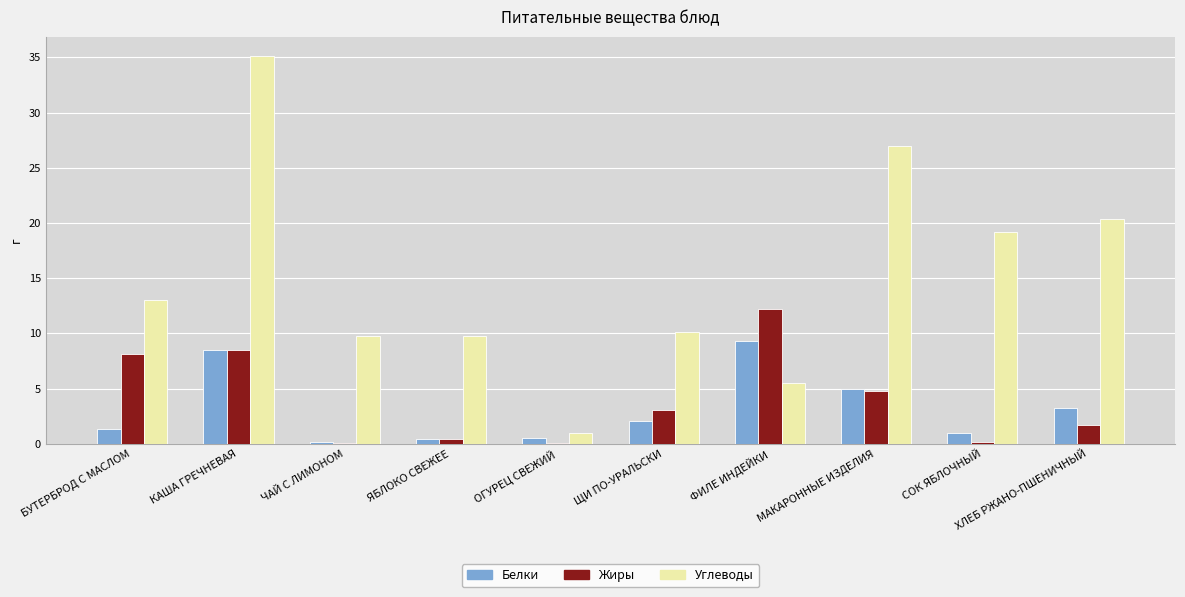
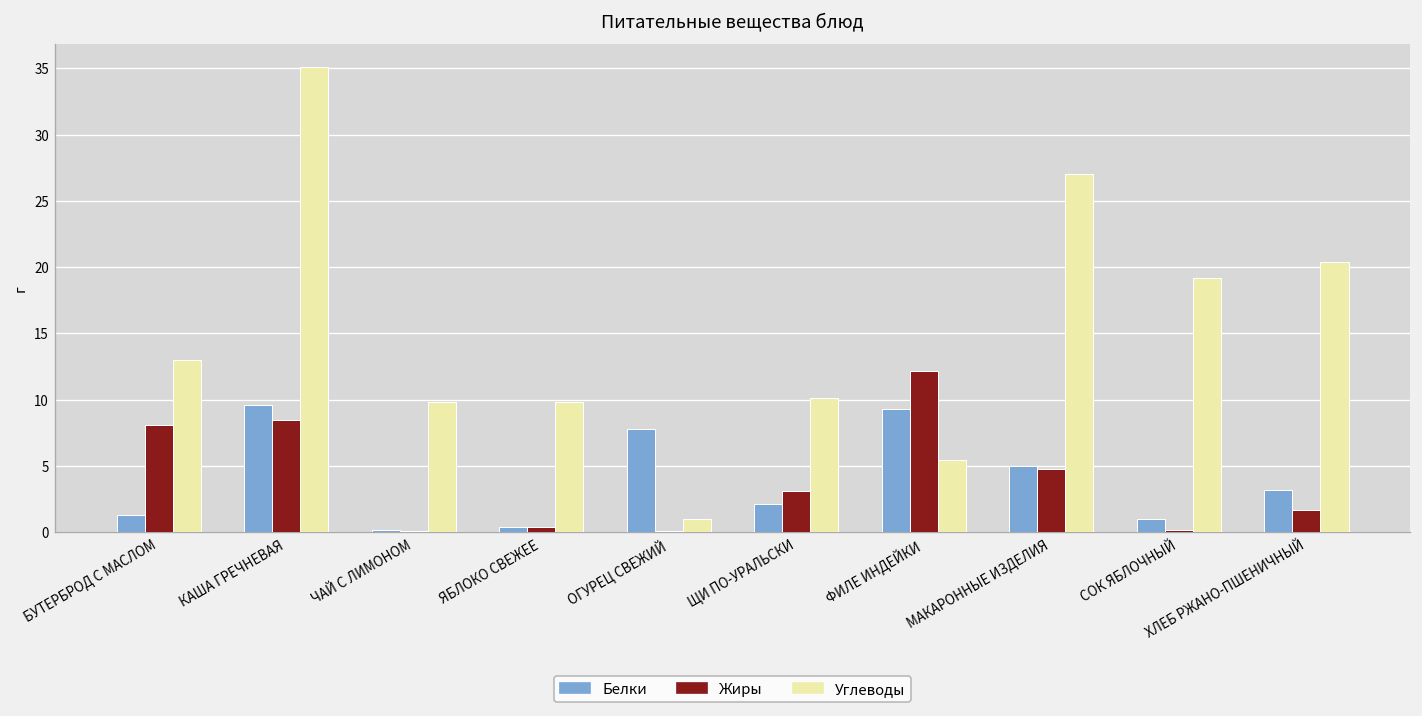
  {
    "Белки": {
      "БУТЕРБРОД С МАСЛОМ": 1.3,
-     "КАША ГРЕЧНЕВАЯ": 8.5,
+     "КАША ГРЕЧНЕВАЯ": 9.6,
      "ЯБЛОКО СВЕЖЕЕ": 0.4,
-     "ОГУРЕЦ СВЕЖИЙ": 0.5,
+     "ОГУРЕЦ СВЕЖИЙ": 7.8,
      "ЩИ ПО-УРАЛЬСКИ": 2.1,
      "ФИЛЕ ИНДЕЙКИ": 9.3,
      "МАКАРОННЫЕ ИЗДЕЛИЯ": 5.0,
      "СОК ЯБЛОЧНЫЙ": 1.0,
      "ХЛЕБ РЖАНО-ПШЕНИЧНЫЙ": 3.2
    },
    "Жиры": {
      "БУТЕРБРОД С МАСЛОМ": 8.1,
      "КАША ГРЕЧНЕВАЯ": 8.5,
      "ЯБЛОКО СВЕЖЕЕ": 0.4,
      "ЩИ ПО-УРАЛЬСКИ": 3.1,
      "ФИЛЕ ИНДЕЙКИ": 12.2,
      "МАКАРОННЫЕ ИЗДЕЛИЯ": 4.8,
      "ХЛЕБ РЖАНО-ПШЕНИЧНЫЙ": 1.7
    },
    "Углеводы": {
      "БУТЕРБРОД С МАСЛОМ": 13.0,
      "КАША ГРЕЧНЕВАЯ": 35.1,
      "ЧАЙ С ЛИМОНОМ": 9.8,
      "ЯБЛОКО СВЕЖЕЕ": 9.8,
      "ОГУРЕЦ СВЕЖИЙ": 1.0,
      "ЩИ ПО-УРАЛЬСКИ": 10.1,
      "ФИЛЕ ИНДЕЙКИ": 5.5,
      "МАКАРОННЫЕ ИЗДЕЛИЯ": 27.0,
      "СОК ЯБЛОЧНЫЙ": 19.2,
      "ХЛЕБ РЖАНО-ПШЕНИЧНЫЙ": 20.4
    }
  }
